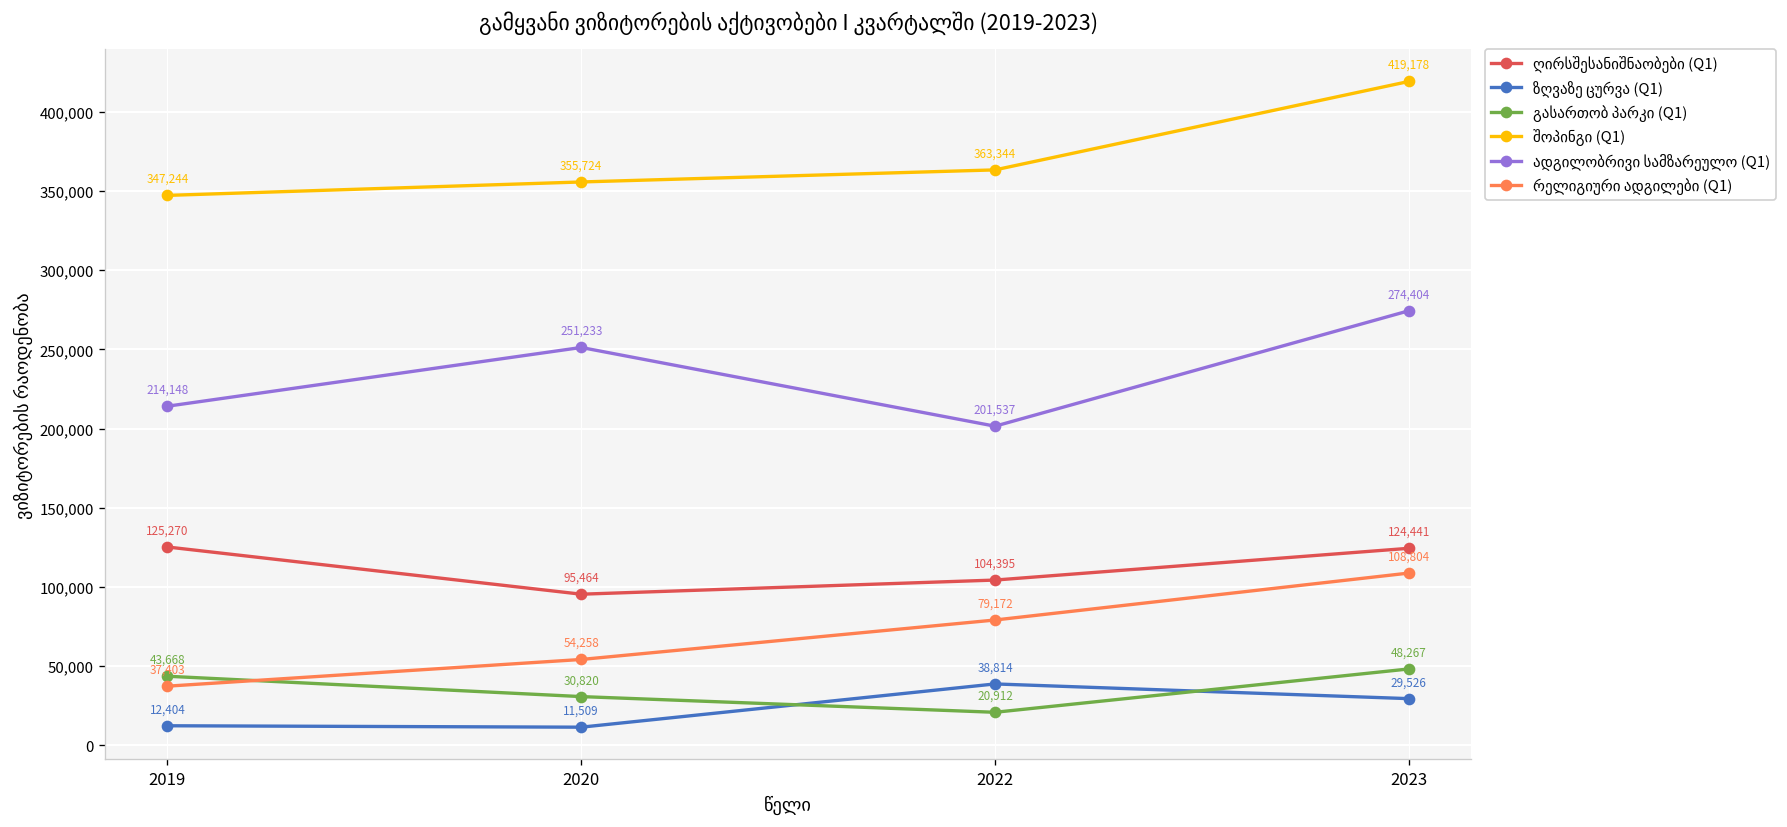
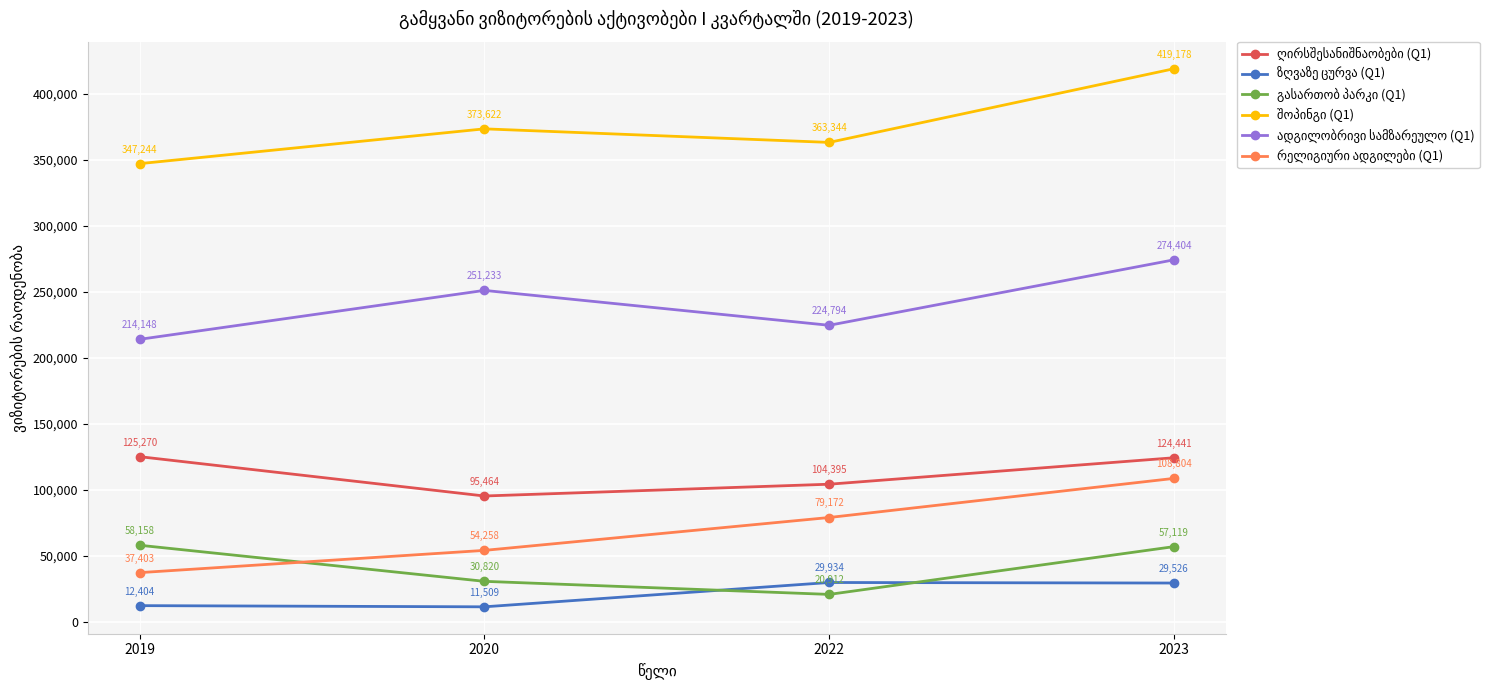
  {
    "ზღვაზე ცურვა (Q1)": {
      "2019": "12,404",
      "2020": "11,509",
-     "2022": "38,814",
+     "2022": "29,934",
      "2023": "29,526"
    },
    "გასართობ პარკი (Q1)": {
-     "2019": "43,668",
+     "2019": "58,158",
      "2020": "30,820",
-     "2023": "48,267"
+     "2023": "57,119"
    },
    "შოპინგი (Q1)": {
      "2019": "347,244",
-     "2020": "355,724",
+     "2020": "373,622",
      "2022": "363,344",
      "2023": "419,178"
    },
    "ადგილობრივი სამზარეულო (Q1)": {
      "2019": "214,148",
      "2020": "251,233",
-     "2022": "201,537",
+     "2022": "224,794",
      "2023": "274,404"
    }
  }
